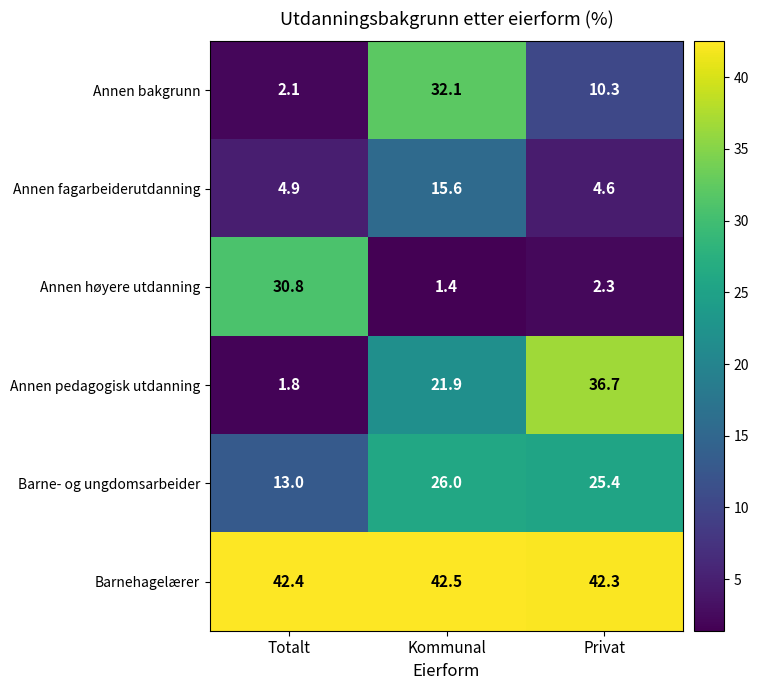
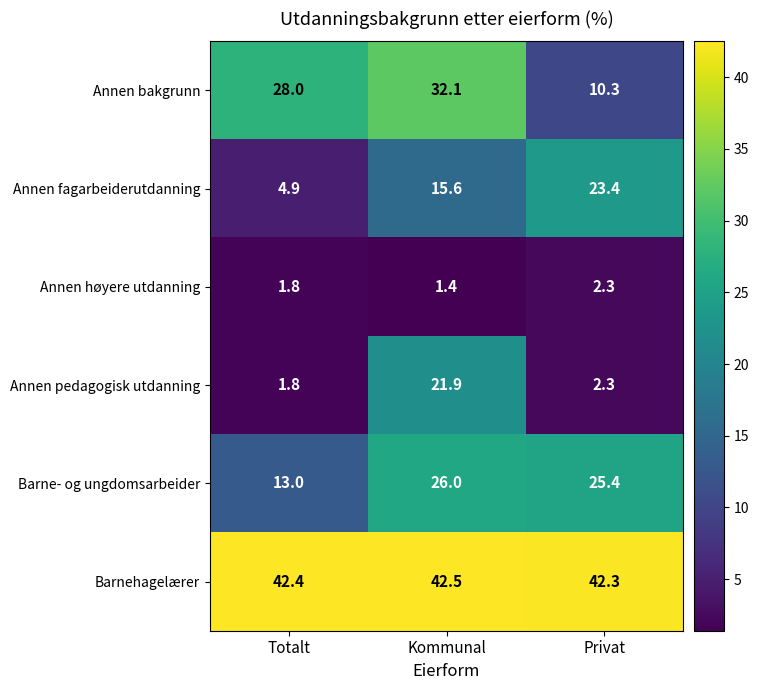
  {
    "Annen bakgrunn": {
-     "Totalt": 2.1,
+     "Totalt": 28.0,
      "Kommunal": 32.1,
      "Privat": 10.3
    },
    "Annen fagarbeiderutdanning": {
      "Totalt": 4.9,
      "Kommunal": 15.6,
-     "Privat": 4.6
+     "Privat": 23.4
    },
    "Annen høyere utdanning": {
-     "Totalt": 30.8,
+     "Totalt": 1.8,
      "Kommunal": 1.4,
      "Privat": 2.3
    },
    "Annen pedagogisk utdanning": {
      "Totalt": 1.8,
      "Kommunal": 21.9,
-     "Privat": 36.7
+     "Privat": 2.3
    },
    "Barne- og ungdomsarbeider": {
      "Totalt": 13.0,
      "Kommunal": 26.0,
      "Privat": 25.4
    },
    "Barnehagelærer": {
      "Totalt": 42.4,
      "Kommunal": 42.5,
      "Privat": 42.3
    }
  }
